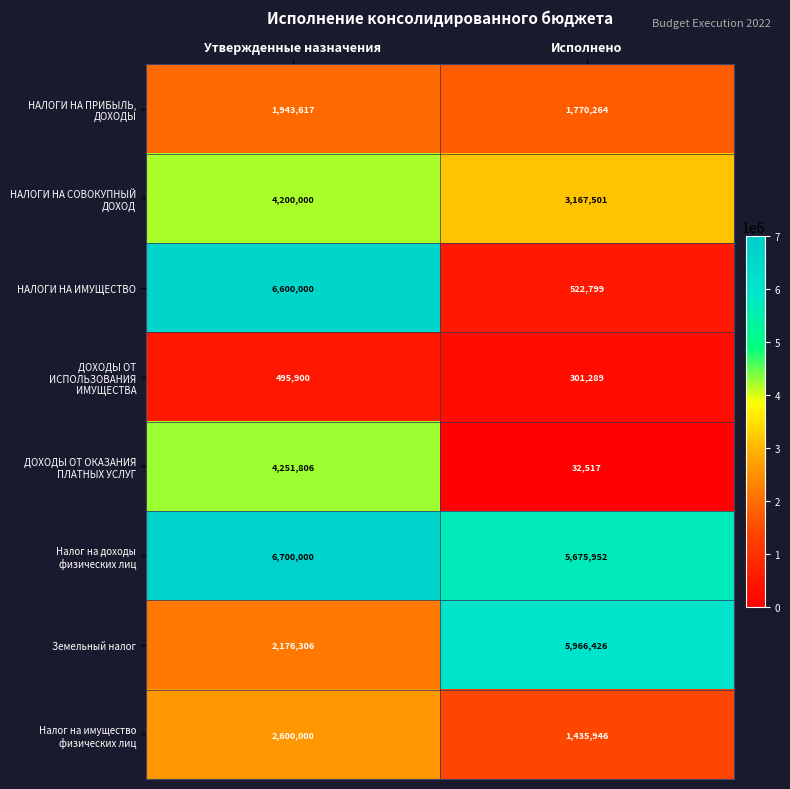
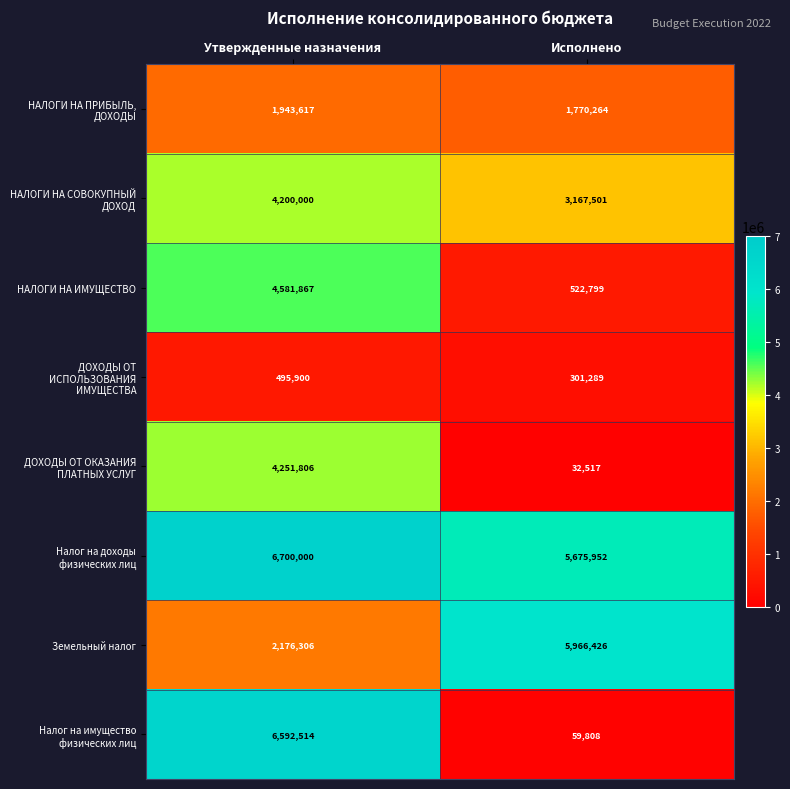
  {
    "НАЛОГИ НА ПРИБЫЛЬ, ДОХОДЫ": {
      "Утвержденные назначения": "1,943,617",
      "Исполнено": "1,770,264"
    },
    "НАЛОГИ НА СОВОКУПНЫЙ ДОХОД": {
      "Утвержденные назначения": "4,200,000",
      "Исполнено": "3,167,501"
    },
    "НАЛОГИ НА ИМУЩЕСТВО": {
-     "Утвержденные назначения": "6,600,000",
+     "Утвержденные назначения": "4,581,867",
      "Исполнено": "522,799"
    },
    "ДОХОДЫ ОТ ИСПОЛЬЗОВАНИЯ ИМУЩЕСТВА": {
      "Утвержденные назначения": "495,900",
      "Исполнено": "301,289"
    },
    "ДОХОДЫ ОТ ОКАЗАНИЯ ПЛАТНЫХ УСЛУГ": {
      "Утвержденные назначения": "4,251,806",
      "Исполнено": "32,517"
    },
    "Налог на доходы физических лиц": {
      "Утвержденные назначения": "6,700,000",
      "Исполнено": "5,675,952"
    },
    "Земельный налог": {
      "Утвержденные назначения": "2,176,306",
      "Исполнено": "5,966,426"
    },
    "Налог на имущество физических лиц": {
-     "Утвержденные назначения": "2,600,000",
-     "Исполнено": "1,435,946"
+     "Утвержденные назначения": "6,592,514",
+     "Исполнено": "59,808"
    }
  }
